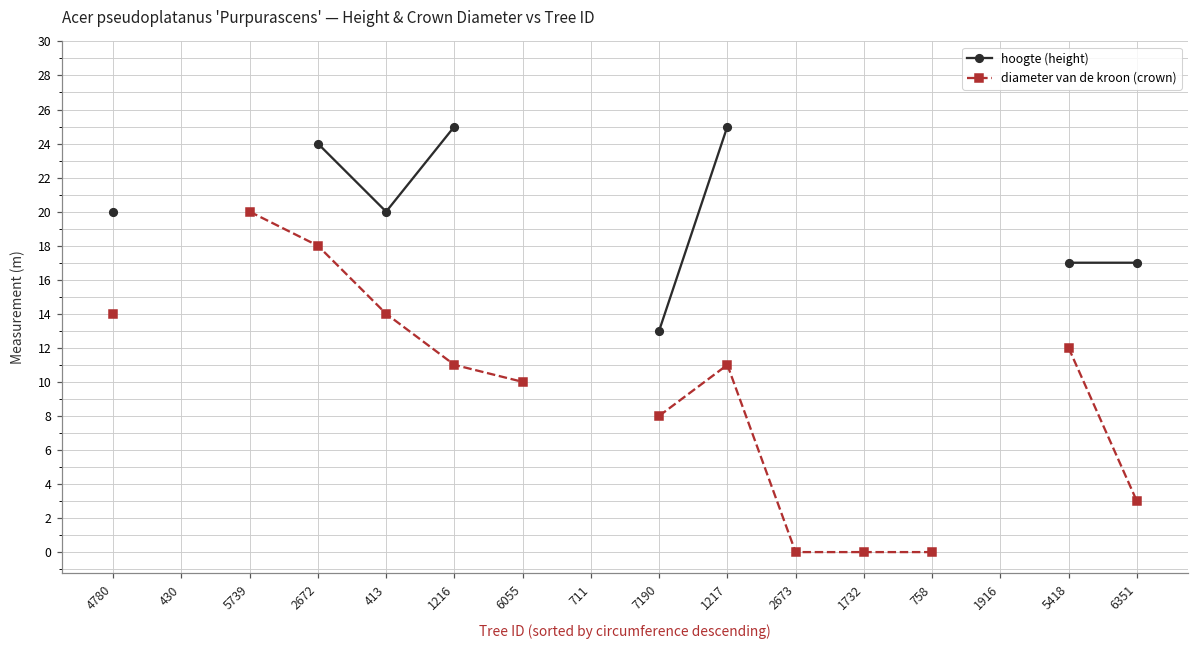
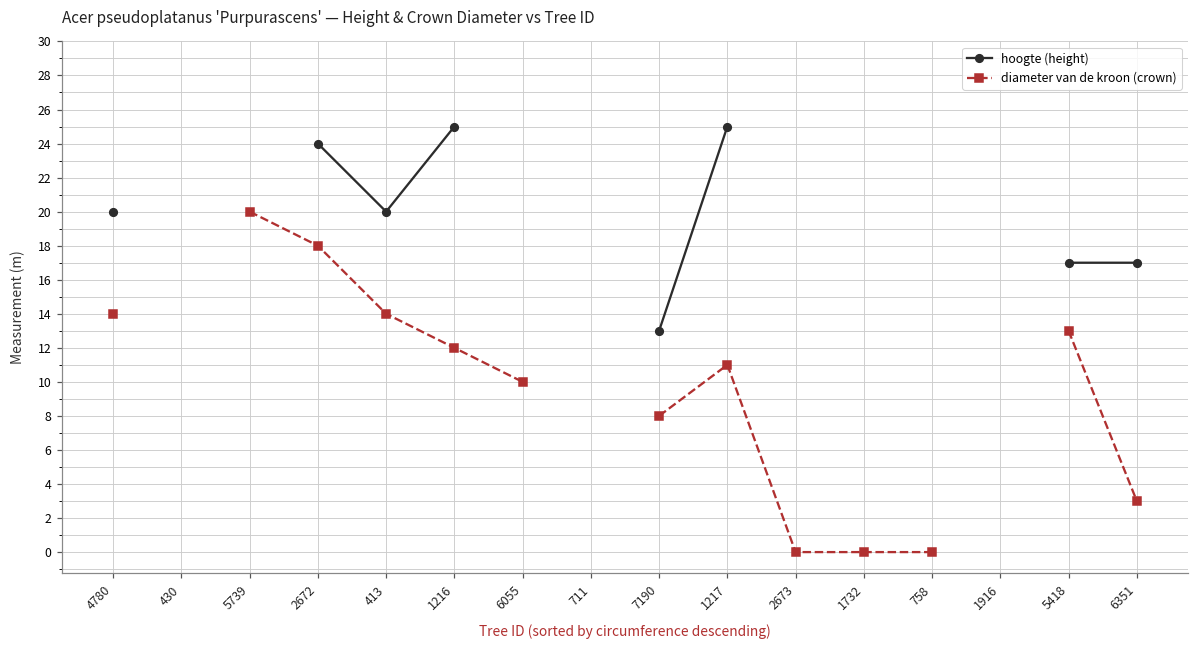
  {
    "hoogte (height)": {
      "4780": 20,
      "2672": 24,
      "413": 20,
      "1216": 25,
      "7190": 13,
      "1217": 25,
      "5418": 17,
      "6351": 17
    },
    "diameter van de kroon (crown)": {
      "4780": 14,
      "5739": 20,
      "2672": 18,
      "413": 14,
-     "1216": 11,
+     "1216": 12,
      "6055": 10,
      "7190": 8,
      "1217": 11,
      "2673": 0,
      "1732": 0,
      "758": 0,
-     "5418": 12,
+     "5418": 13,
      "6351": 3
    }
  }
